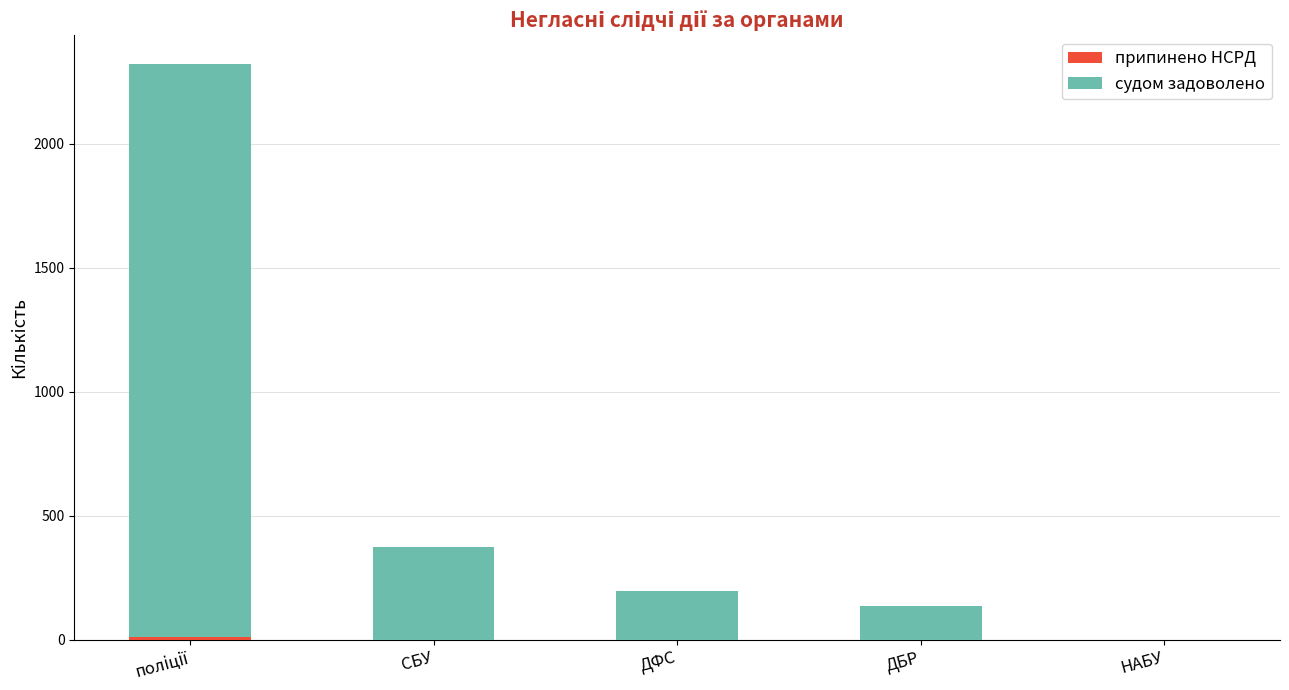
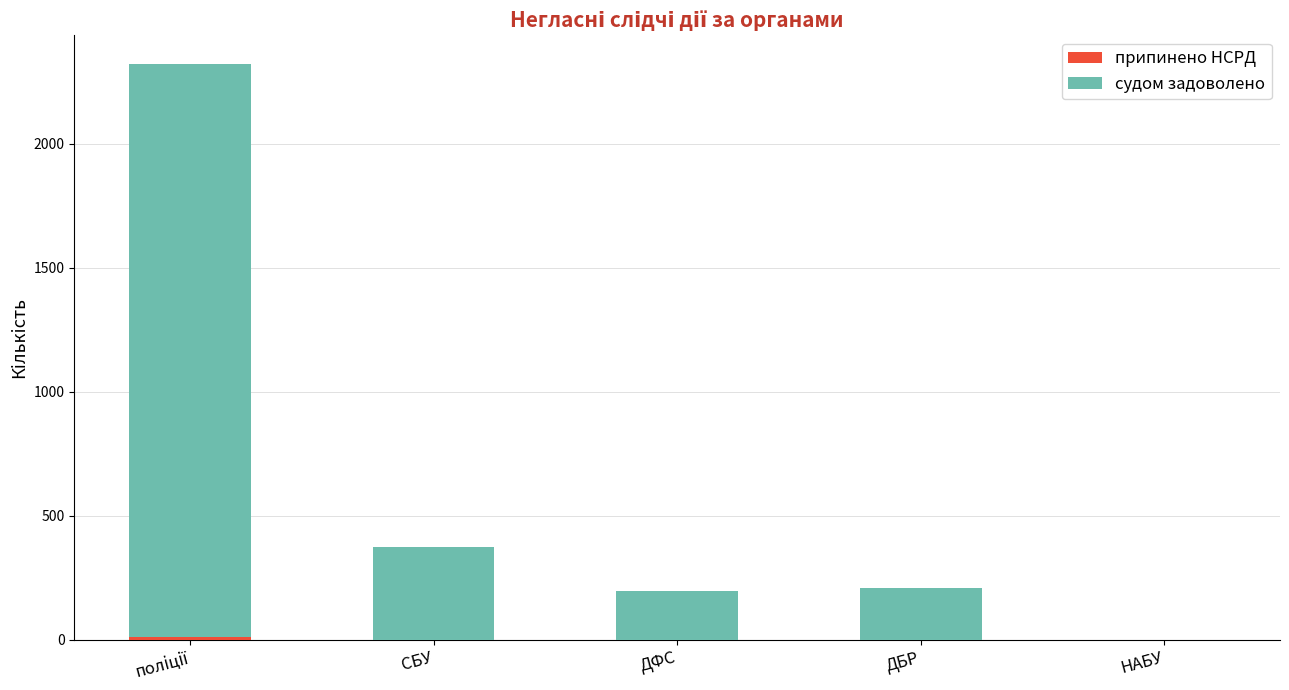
  {
    "припинено НСРД": {
      "СБУ": 0,
      "ДФС": 0,
      "ДБР": 0,
      "НАБУ": 0
    },
    "судом задоволено": {
      "поліції": 2310,
      "СБУ": 370,
      "ДФС": 200,
-     "ДБР": 140,
+     "ДБР": 210,
      "НАБУ": 0
    }
  }
